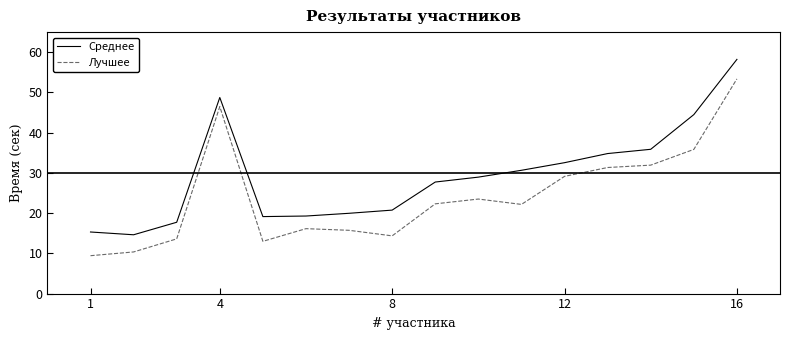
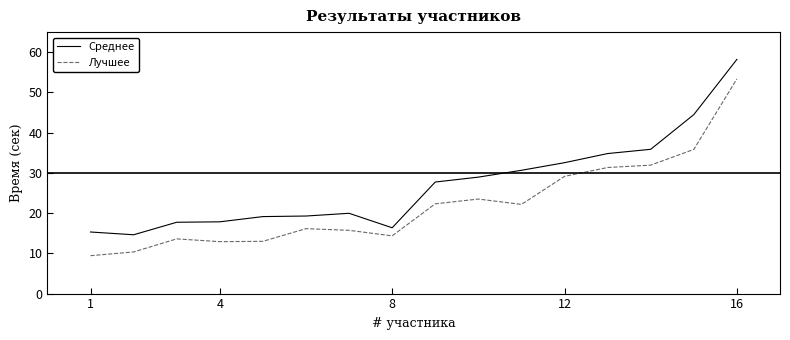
  {
    "Среднее": {
      "1": 15,
-     "4": 49,
-     "8": 21,
+     "4": 18,
+     "8": 16,
      "12": 33,
      "16": 58
    },
    "Лучшее": {
      "1": 9,
-     "4": 46,
+     "4": 13,
      "8": 14,
      "12": 29,
      "16": 53
    }
  }
